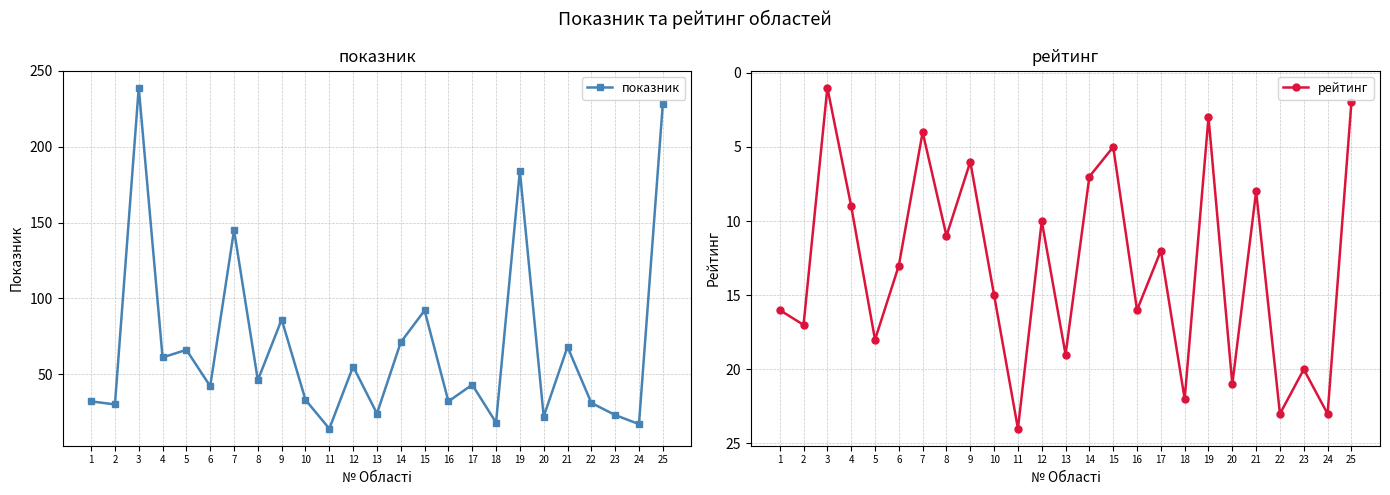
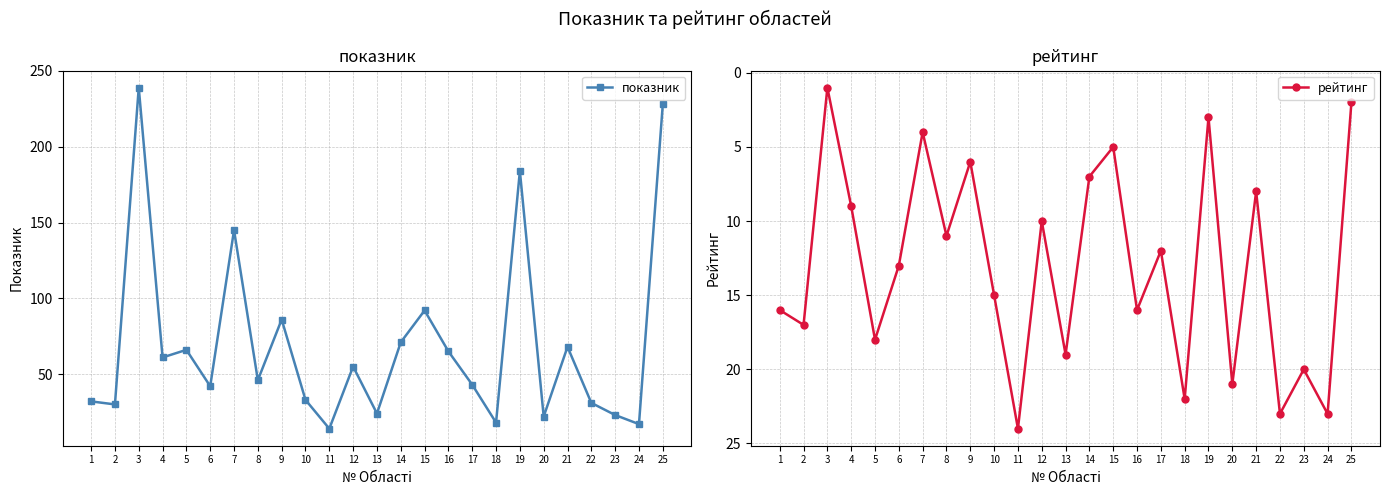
  {
    "показник": {
      "1": 32,
      "2": 30,
      "3": 239,
      "4": 61,
      "5": 66,
      "6": 42,
      "7": 145,
      "8": 46,
      "9": 86,
      "10": 33,
      "11": 14,
      "12": 55,
      "13": 24,
      "14": 71,
      "15": 92,
-     "16": 32,
+     "16": 65,
      "17": 43,
      "18": 18,
      "19": 184,
      "20": 22,
      "21": 68,
      "22": 31,
      "23": 23,
      "24": 17,
      "25": 228
    },
    "рейтинг": {
      "1": 16.0,
      "2": 17.0,
      "3": 1.0,
      "4": 9.0,
      "5": 18.0,
      "6": 13.0,
      "7": 4.0,
      "8": 11.0,
      "9": 6.0,
      "10": 15.0,
      "11": 24.0,
      "12": 10.0,
      "13": 19.0,
      "14": 7.0,
      "15": 5.0,
      "16": 16.0,
      "17": 12.0,
      "18": 22.0,
      "19": 3.0,
      "20": 21.0,
      "21": 8.0,
      "22": 23.0,
      "23": 20.0,
      "24": 23.0,
      "25": 2.0
    }
  }
